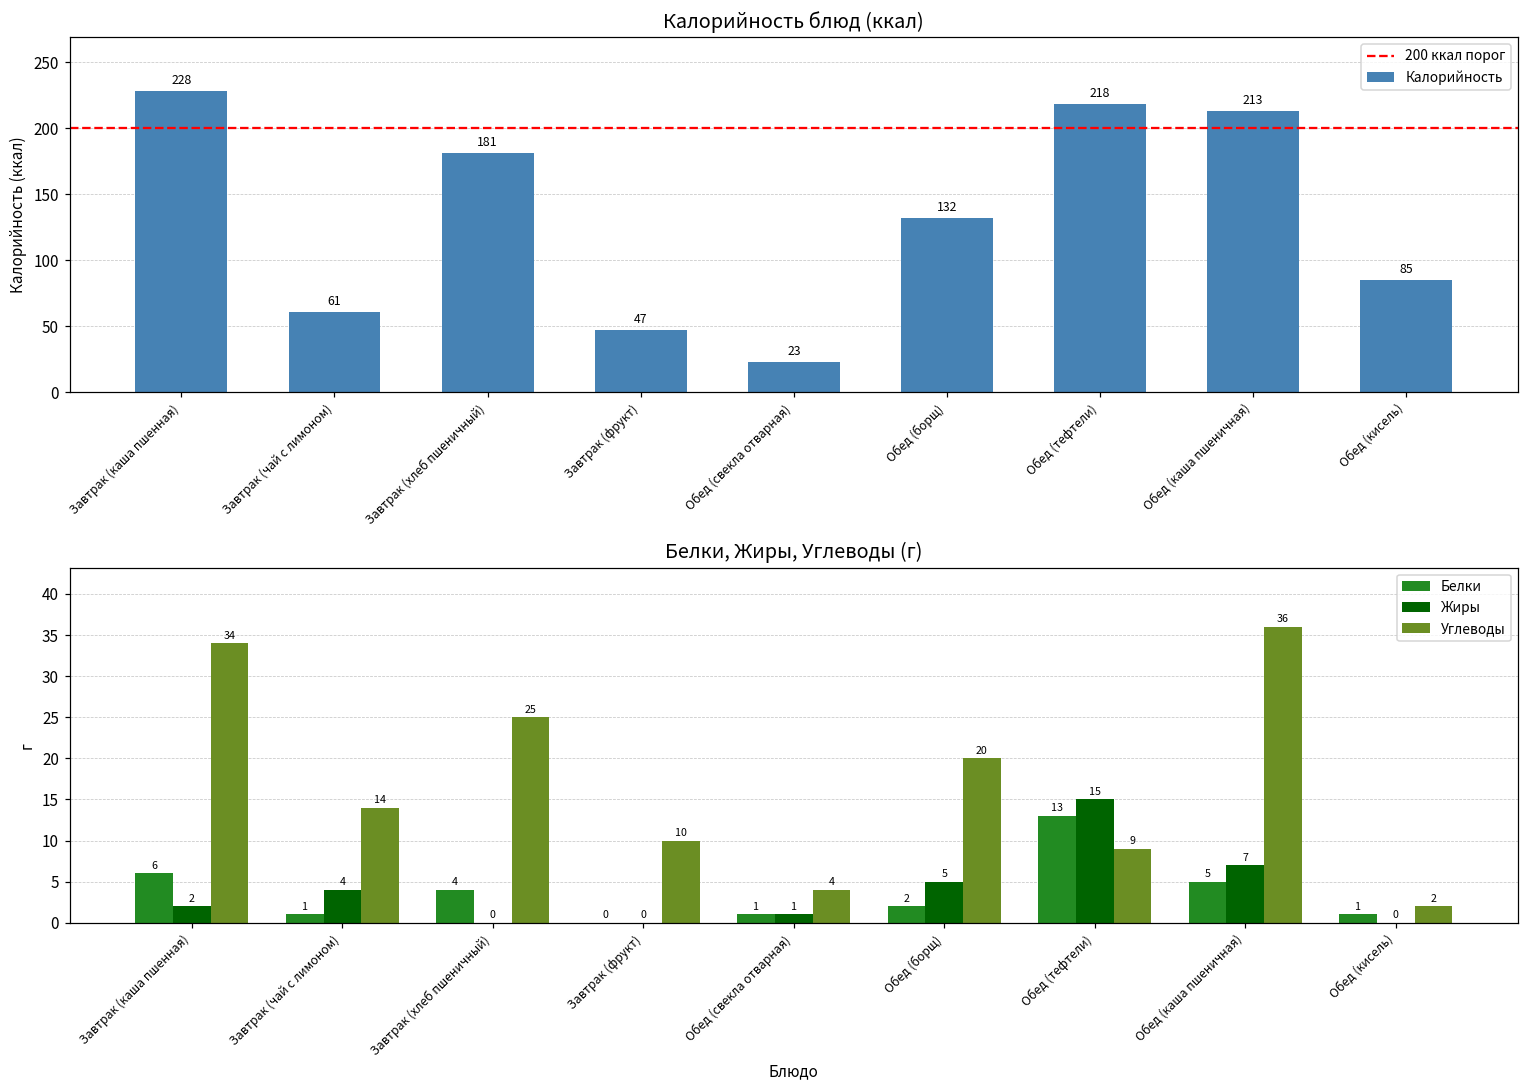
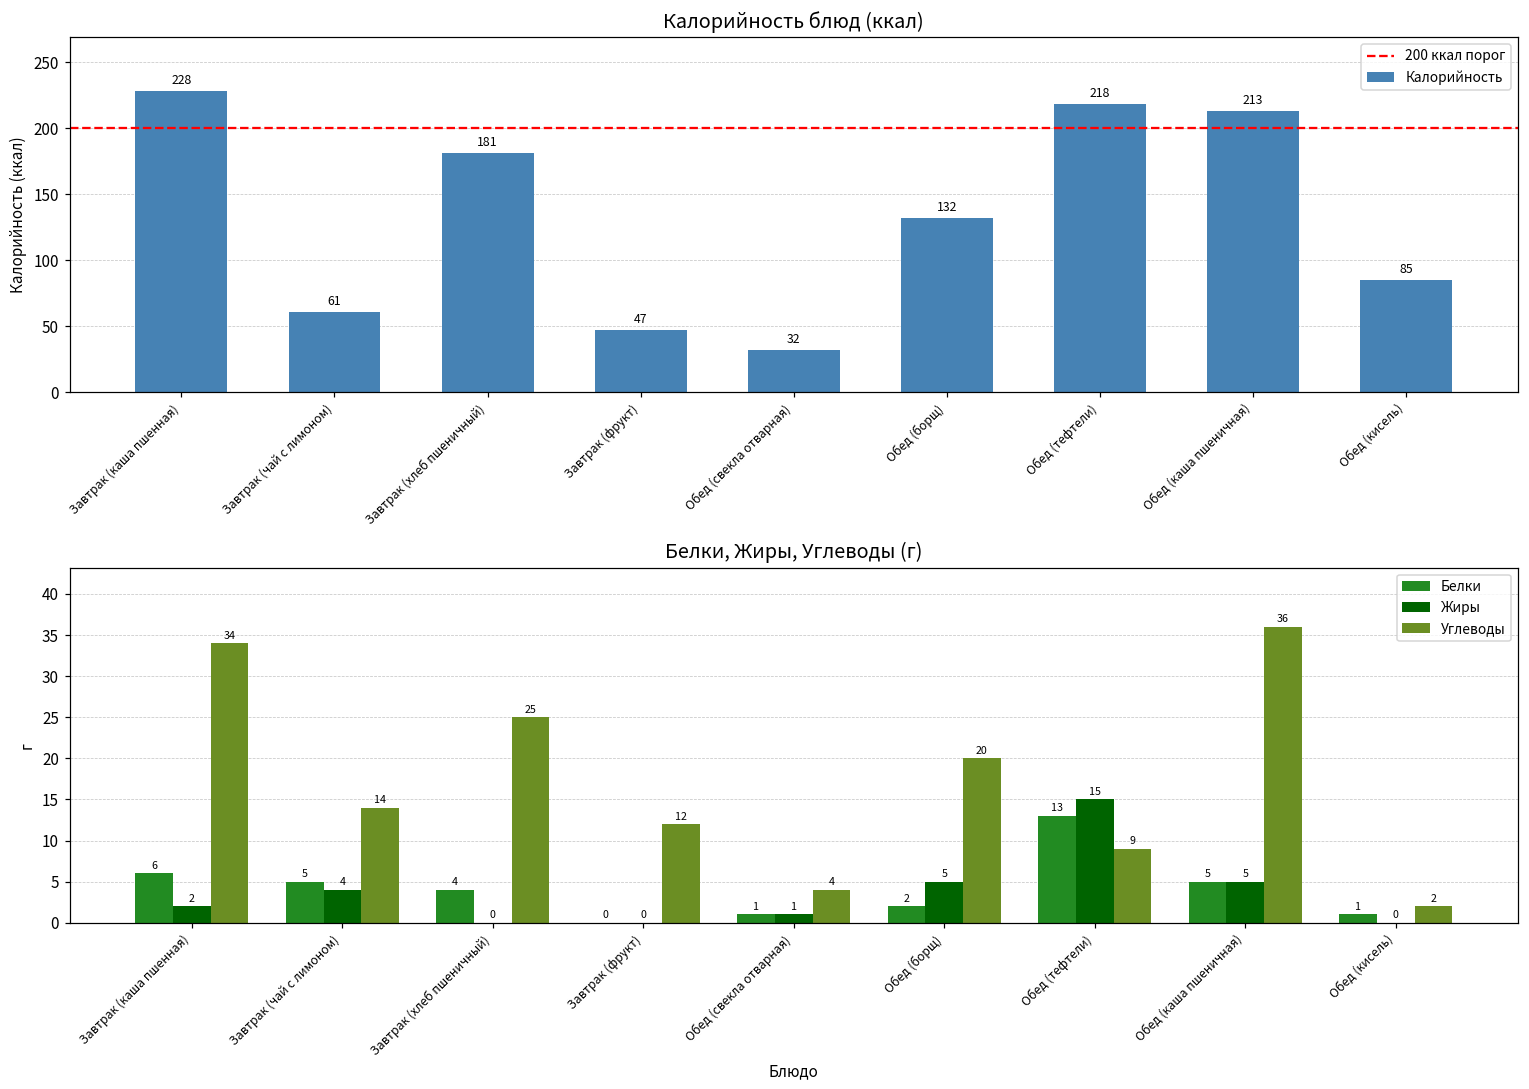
  {
    "Калорийность блюд (ккал)": {
      "Завтрак (каша пшенная)": 228,
      "Завтрак (чай с лимоном)": 61,
      "Завтрак (хлеб пшеничный)": 181,
      "Завтрак (фрукт)": 47,
-     "Обед (свекла отварная)": 23,
+     "Обед (свекла отварная)": 32,
      "Обед (борщ)": 132,
      "Обед (тефтели)": 218,
      "Обед (каша пшеничная)": 213,
      "Обед (кисель)": 85
    },
    "Белки, Жиры, Углеводы (г)": {
      "Белки": {
        "Завтрак (каша пшенная)": 6,
-       "Завтрак (чай с лимоном)": 1,
+       "Завтрак (чай с лимоном)": 5,
        "Завтрак (хлеб пшеничный)": 4,
        "Завтрак (фрукт)": 0,
        "Обед (свекла отварная)": 1,
        "Обед (борщ)": 2,
        "Обед (тефтели)": 13,
        "Обед (каша пшеничная)": 5,
        "Обед (кисель)": 1
      },
      "Жиры": {
        "Завтрак (каша пшенная)": 2,
        "Завтрак (чай с лимоном)": 4,
        "Завтрак (хлеб пшеничный)": 0,
        "Завтрак (фрукт)": 0,
        "Обед (свекла отварная)": 1,
        "Обед (борщ)": 5,
        "Обед (тефтели)": 15,
-       "Обед (каша пшеничная)": 7,
+       "Обед (каша пшеничная)": 5,
        "Обед (кисель)": 0
      },
      "Углеводы": {
        "Завтрак (каша пшенная)": 34,
        "Завтрак (чай с лимоном)": 14,
        "Завтрак (хлеб пшеничный)": 25,
-       "Завтрак (фрукт)": 10,
+       "Завтрак (фрукт)": 12,
        "Обед (свекла отварная)": 4,
        "Обед (борщ)": 20,
        "Обед (тефтели)": 9,
        "Обед (каша пшеничная)": 36,
        "Обед (кисель)": 2
      }
    }
  }
